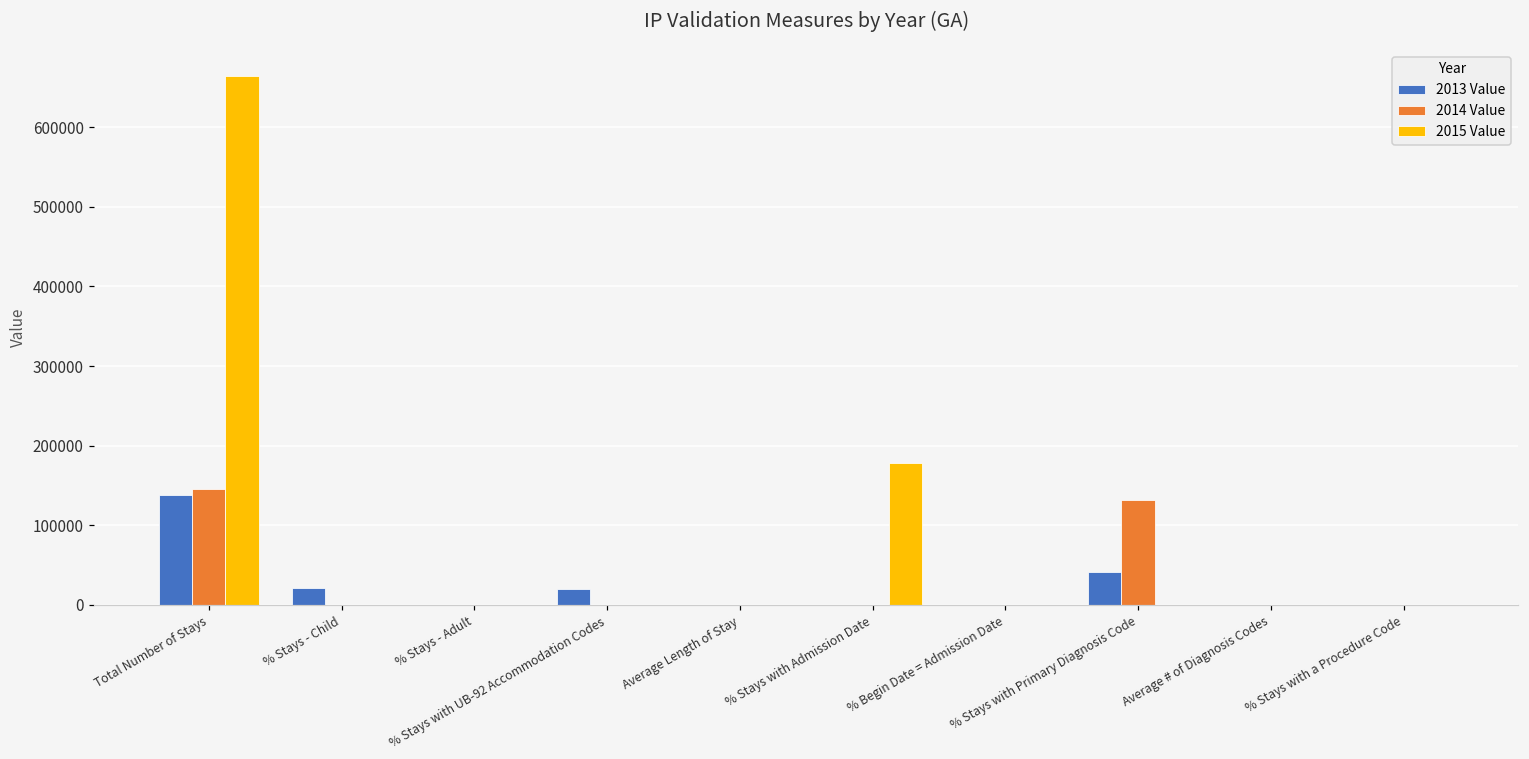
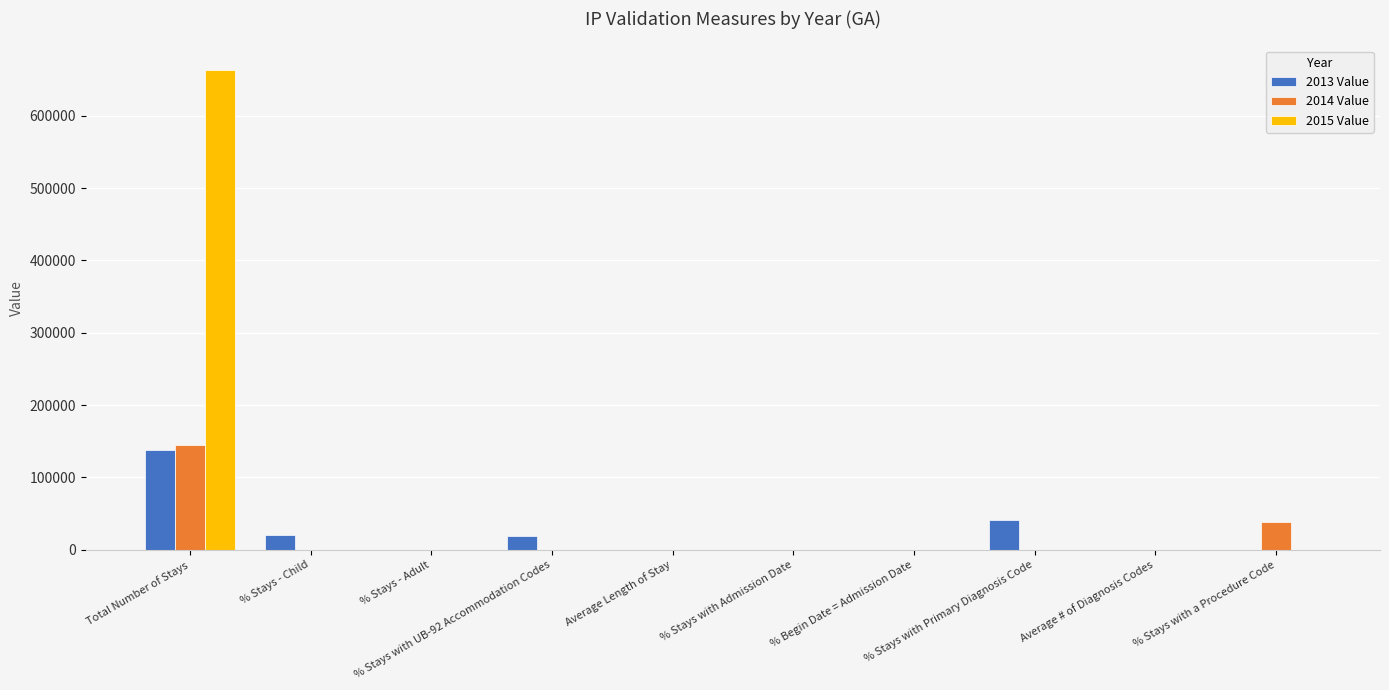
  {
    "2013 Value": {
      "Total Number of Stays": 140000,
      "% Stays - Child": 20000,
      "% Stays with UB-92 Accommodation Codes": 20000,
      "% Stays with Primary Diagnosis Code": 40000
    },
    "2014 Value": {
      "Total Number of Stays": 150000,
-     "% Stays with Primary Diagnosis Code": 130000,
-     "% Stays with a Procedure Code": 0
+     "% Stays with Primary Diagnosis Code": 0,
+     "% Stays with a Procedure Code": 40000
    },
    "2015 Value": {
      "Total Number of Stays": 660000,
-     "% Stays with Admission Date": 180000
+     "% Stays with Admission Date": 0
    }
  }
